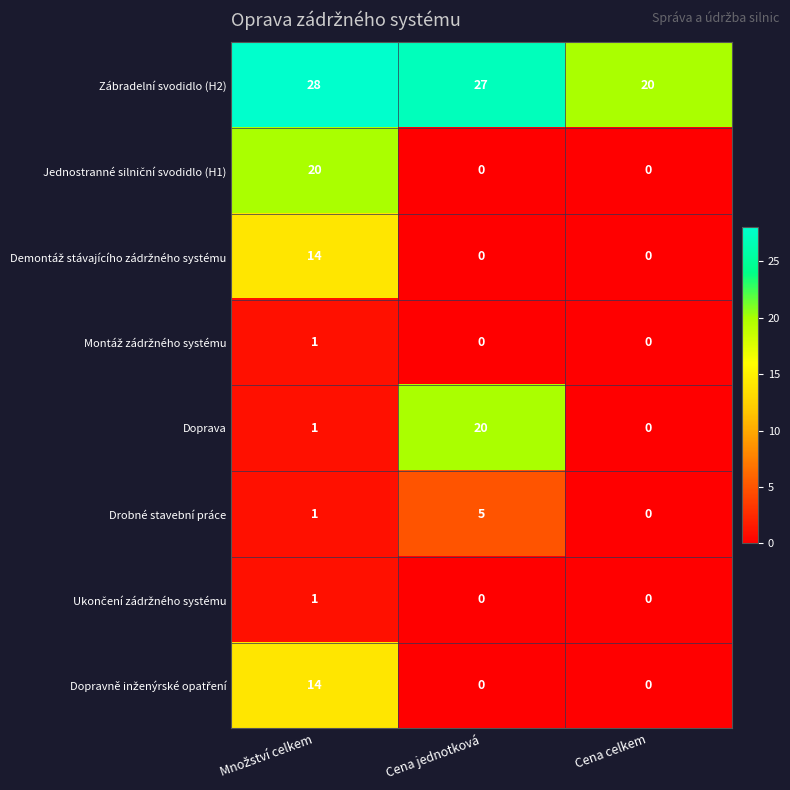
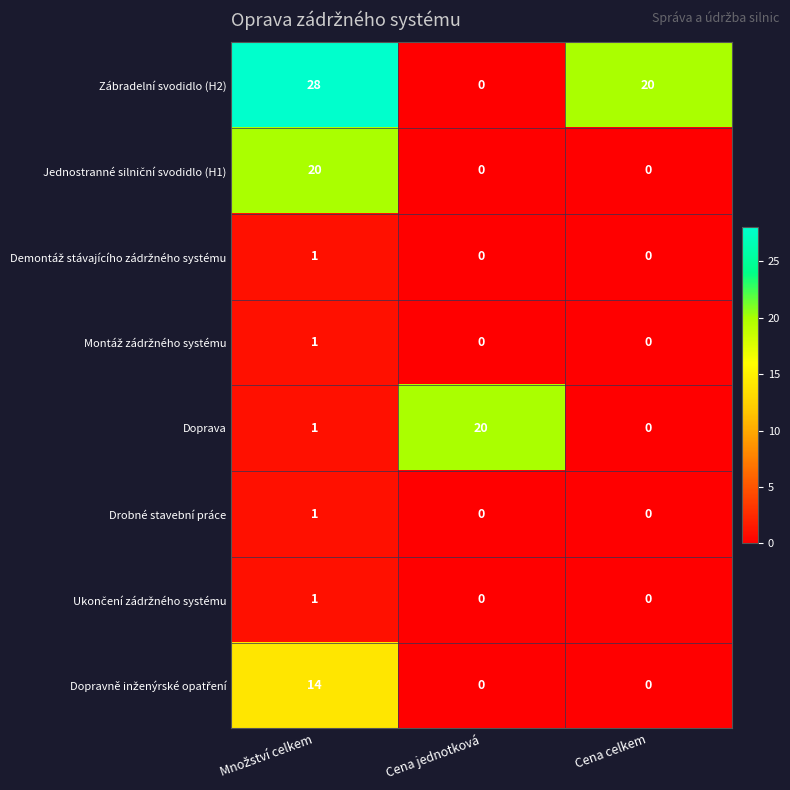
  {
    "Zábradelní svodidlo (H2)": {
      "Množství celkem": 28,
-     "Cena jednotková": 27,
+     "Cena jednotková": 0,
      "Cena celkem": 20
    },
    "Jednostranné silniční svodidlo (H1)": {
      "Množství celkem": 20,
      "Cena jednotková": 0,
      "Cena celkem": 0
    },
    "Demontáž stávajícího zádržného systému": {
-     "Množství celkem": 14,
+     "Množství celkem": 1,
      "Cena jednotková": 0,
      "Cena celkem": 0
    },
    "Montáž zádržného systému": {
      "Množství celkem": 1,
      "Cena jednotková": 0,
      "Cena celkem": 0
    },
    "Doprava": {
      "Množství celkem": 1,
      "Cena jednotková": 20,
      "Cena celkem": 0
    },
    "Drobné stavební práce": {
      "Množství celkem": 1,
-     "Cena jednotková": 5,
+     "Cena jednotková": 0,
      "Cena celkem": 0
    },
    "Ukončení zádržného systému": {
      "Množství celkem": 1,
      "Cena jednotková": 0,
      "Cena celkem": 0
    },
    "Dopravně inženýrské opatření": {
      "Množství celkem": 14,
      "Cena jednotková": 0,
      "Cena celkem": 0
    }
  }
